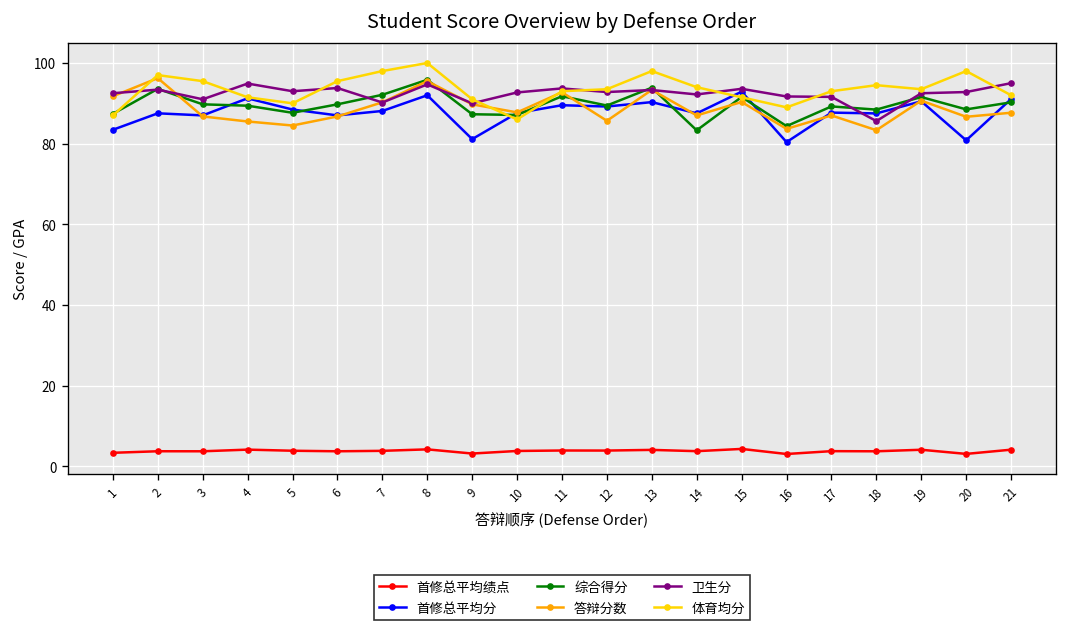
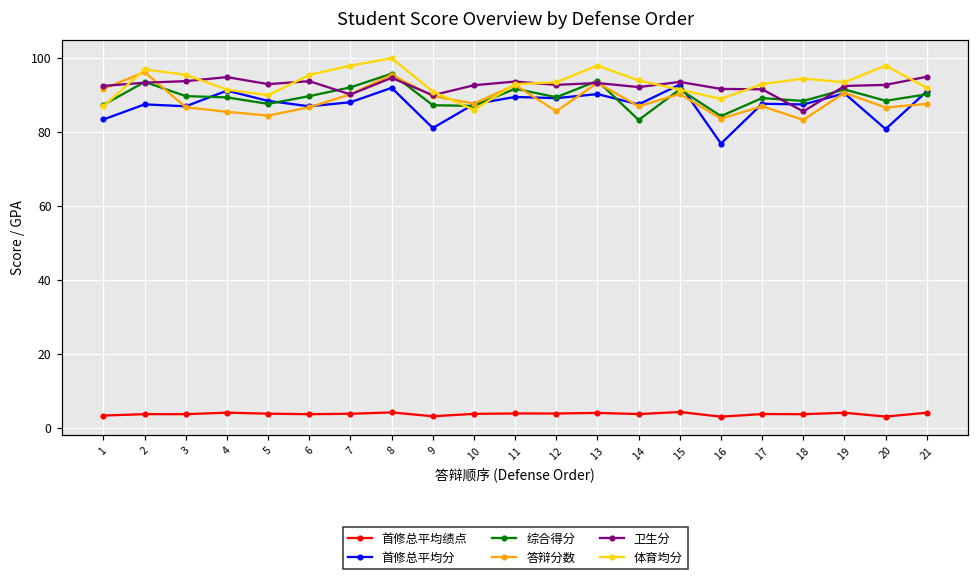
  {
    "首修总平均绩点": {
      "1": 3,
      "2": 4,
      "3": 4,
      "4": 4,
      "5": 4,
      "6": 4,
      "7": 4,
      "8": 4,
      "9": 3,
      "10": 4,
      "11": 4,
      "12": 4,
      "13": 4,
      "14": 4,
      "15": 4,
      "16": 3,
      "17": 4,
      "18": 4,
      "19": 4,
      "20": 3,
      "21": 4
    },
    "首修总平均分": {
      "1": 83,
      "2": 88,
      "5": 88,
      "7": 88,
      "8": 92,
      "9": 81,
      "11": 90,
      "13": 90,
-     "16": 80,
+     "16": 77,
      "18": 88,
      "20": 81,
      "21": 91
    },
    "综合得分": {
      "3": 90,
      "4": 89,
      "5": 88,
      "6": 90,
      "7": 92,
      "9": 87,
      "11": 92,
      "14": 83,
      "17": 89,
      "18": 88,
      "19": 92,
      "20": 88,
      "21": 90
    },
    "卫生分": {
-     "3": 91,
+     "3": 94,
      "4": 95,
      "5": 93,
      "6": 94,
      "8": 95,
      "10": 93,
      "14": 92,
      "16": 92,
      "17": 92,
      "18": 86,
      "19": 93,
      "20": 93,
      "21": 95
    }
  }
